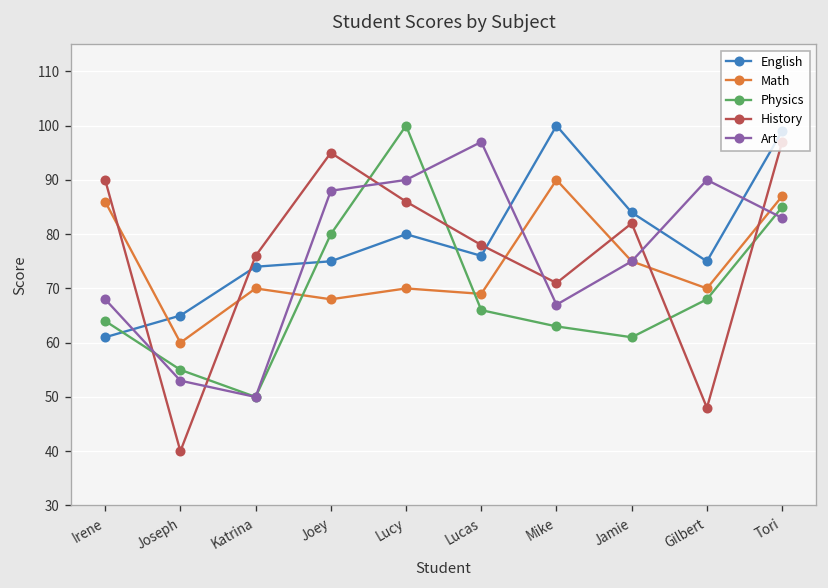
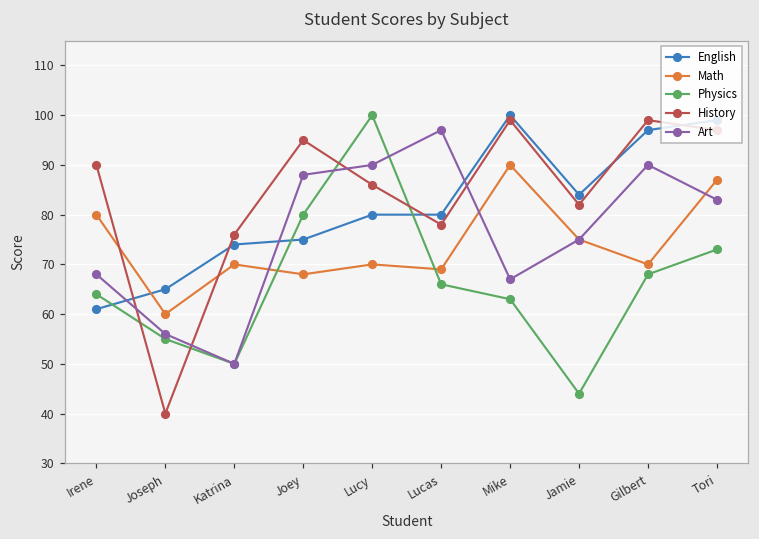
  {
    "English": {
      "Irene": 61,
      "Joseph": 65,
      "Katrina": 74,
      "Joey": 75,
      "Lucy": 80,
-     "Lucas": 76,
+     "Lucas": 80,
      "Mike": 100,
      "Jamie": 84,
-     "Gilbert": 75
+     "Gilbert": 97
    },
    "Math": {
-     "Irene": 86,
+     "Irene": 80,
      "Joseph": 60,
      "Katrina": 70,
      "Joey": 68,
      "Lucy": 70,
      "Lucas": 69,
      "Mike": 90,
      "Gilbert": 70,
      "Tori": 87
    },
    "Physics": {
      "Irene": 64,
      "Joseph": 55,
      "Joey": 80,
      "Lucy": 100,
      "Lucas": 66,
      "Mike": 63,
-     "Jamie": 61,
+     "Jamie": 44,
      "Gilbert": 68,
-     "Tori": 85
+     "Tori": 73
    },
    "History": {
      "Irene": 90,
      "Joseph": 40,
      "Katrina": 76,
      "Joey": 95,
      "Lucy": 86,
      "Lucas": 78,
-     "Mike": 71,
+     "Mike": 99,
      "Jamie": 82,
-     "Gilbert": 48
+     "Gilbert": 99
    },
    "Art": {
      "Irene": 68,
-     "Joseph": 53,
+     "Joseph": 56,
      "Joey": 88,
      "Lucy": 90,
      "Lucas": 97,
      "Mike": 67,
      "Gilbert": 90,
      "Tori": 83
    }
  }
